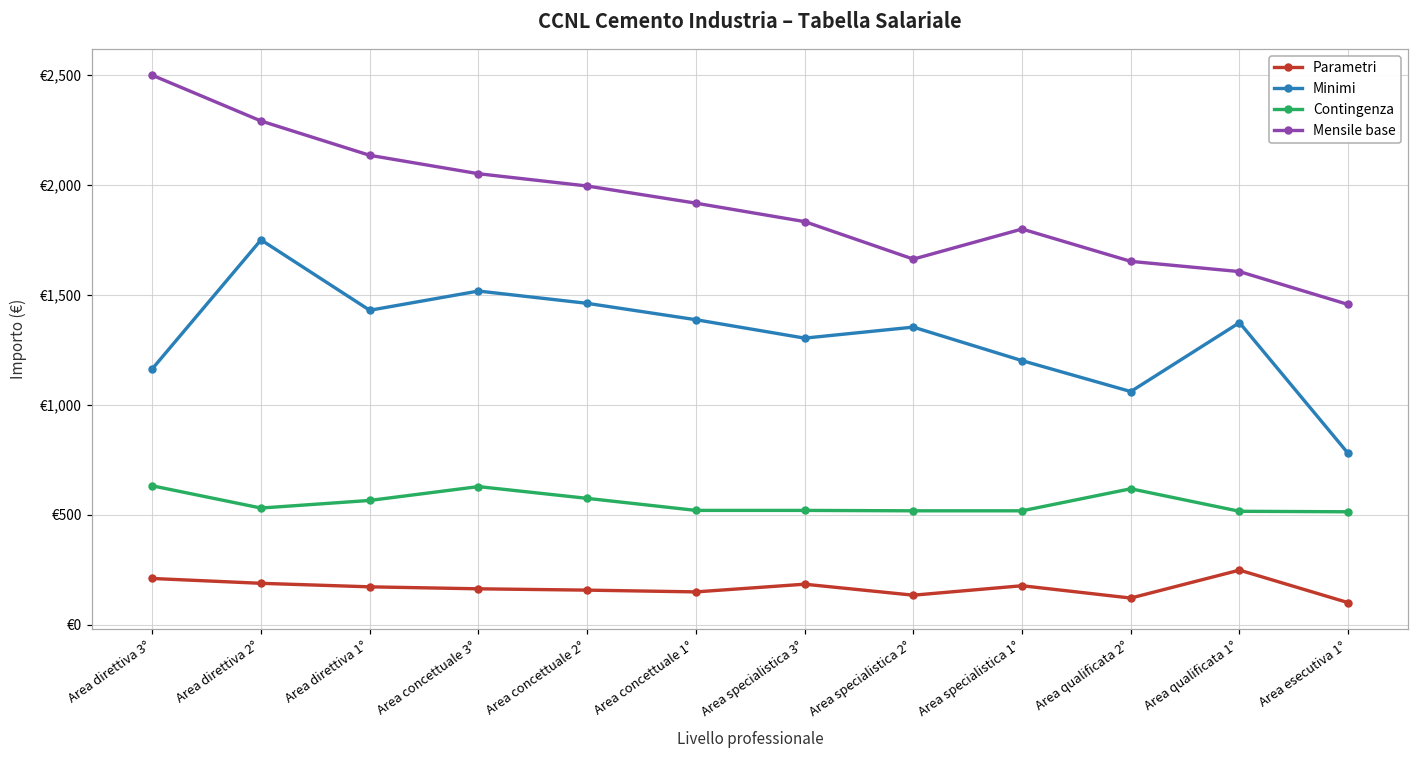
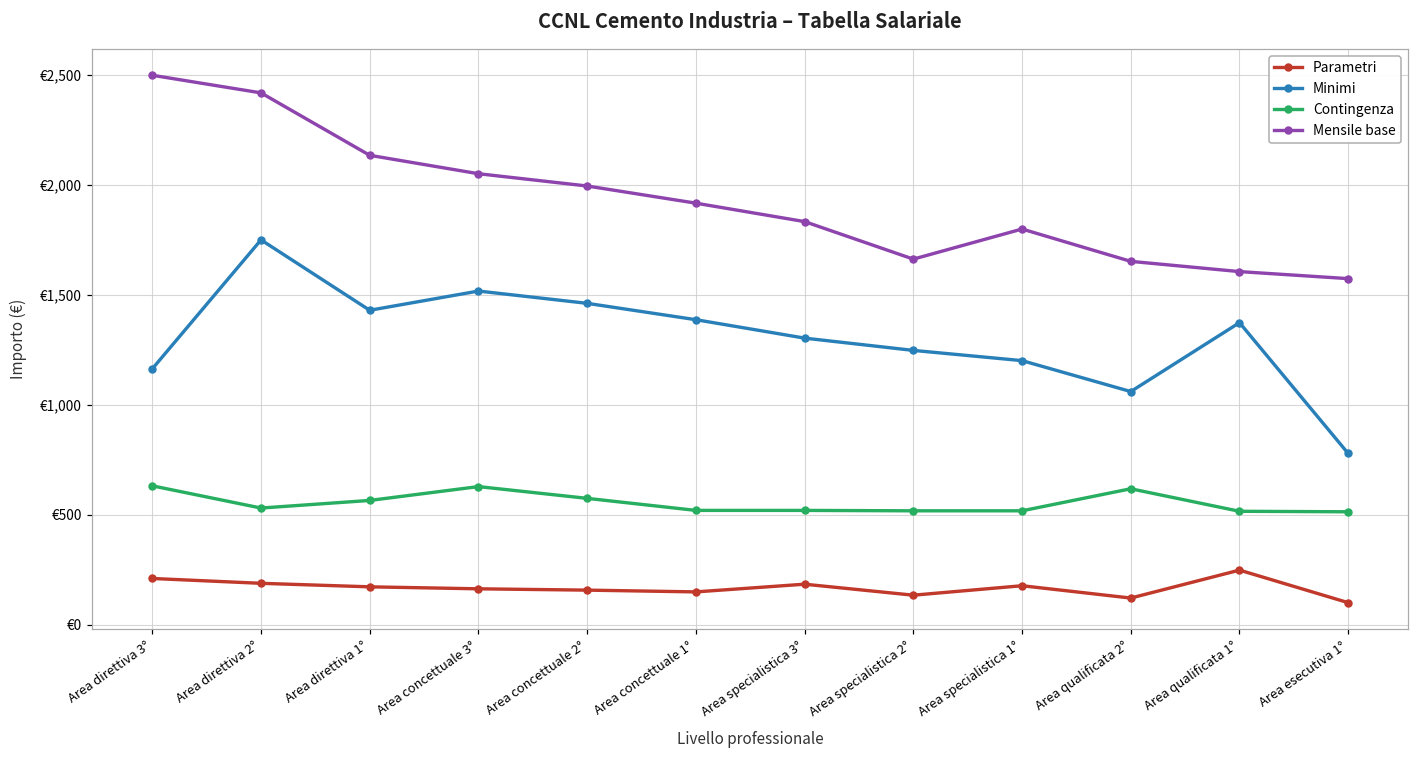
  {
    "Parametri": {
      "Area direttiva 3°": "€210",
      "Area direttiva 2°": "€190",
      "Area direttiva 1°": "€170",
      "Area concettuale 3°": "€160",
      "Area concettuale 2°": "€160",
      "Area concettuale 1°": "€150",
      "Area specialistica 3°": "€180",
      "Area specialistica 2°": "€130",
      "Area specialistica 1°": "€180",
      "Area qualificata 2°": "€120",
      "Area qualificata 1°": "€250",
      "Area esecutiva 1°": "€100"
    },
    "Minimi": {
      "Area direttiva 3°": "€1,160",
      "Area direttiva 2°": "€1,750",
      "Area direttiva 1°": "€1,430",
      "Area concettuale 3°": "€1,520",
      "Area concettuale 2°": "€1,460",
      "Area concettuale 1°": "€1,390",
      "Area specialistica 3°": "€1,300",
-     "Area specialistica 2°": "€1,350",
+     "Area specialistica 2°": "€1,250",
      "Area specialistica 1°": "€1,200",
      "Area qualificata 2°": "€1,060",
      "Area qualificata 1°": "€1,370",
      "Area esecutiva 1°": "€780"
    },
    "Contingenza": {
      "Area direttiva 3°": "€630",
      "Area direttiva 2°": "€530",
      "Area direttiva 1°": "€560",
      "Area concettuale 3°": "€630",
      "Area concettuale 2°": "€570",
      "Area concettuale 1°": "€520",
      "Area specialistica 3°": "€520",
      "Area specialistica 2°": "€520",
      "Area specialistica 1°": "€520",
      "Area qualificata 2°": "€620",
      "Area qualificata 1°": "€520",
      "Area esecutiva 1°": "€510"
    },
    "Mensile base": {
      "Area direttiva 3°": "€2,500",
-     "Area direttiva 2°": "€2,290",
+     "Area direttiva 2°": "€2,420",
      "Area direttiva 1°": "€2,130",
      "Area concettuale 3°": "€2,050",
      "Area concettuale 2°": "€1,990",
      "Area concettuale 1°": "€1,920",
      "Area specialistica 3°": "€1,830",
      "Area specialistica 2°": "€1,660",
      "Area specialistica 1°": "€1,800",
      "Area qualificata 2°": "€1,650",
      "Area qualificata 1°": "€1,610",
-     "Area esecutiva 1°": "€1,460"
+     "Area esecutiva 1°": "€1,570"
    }
  }
